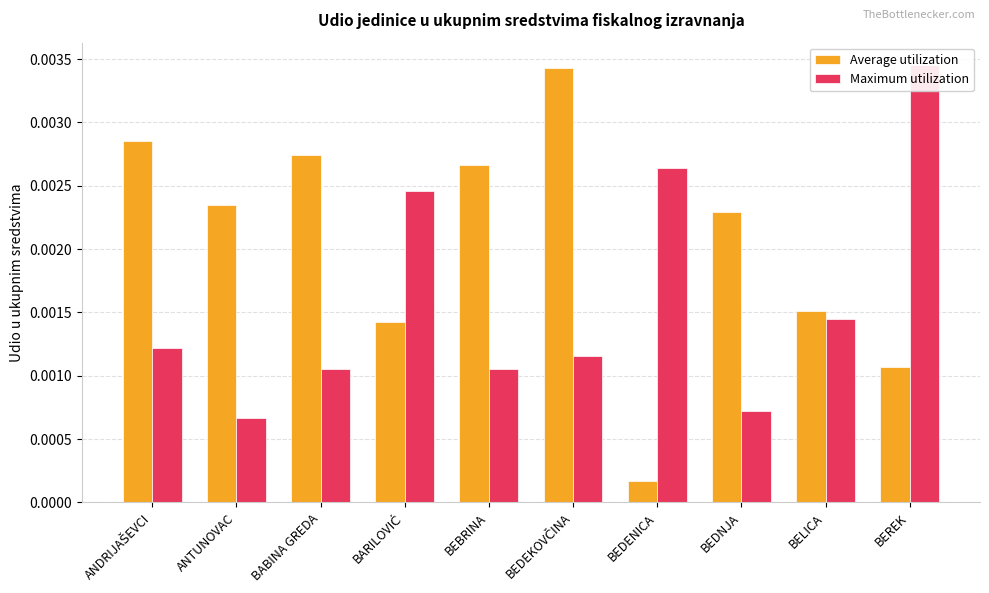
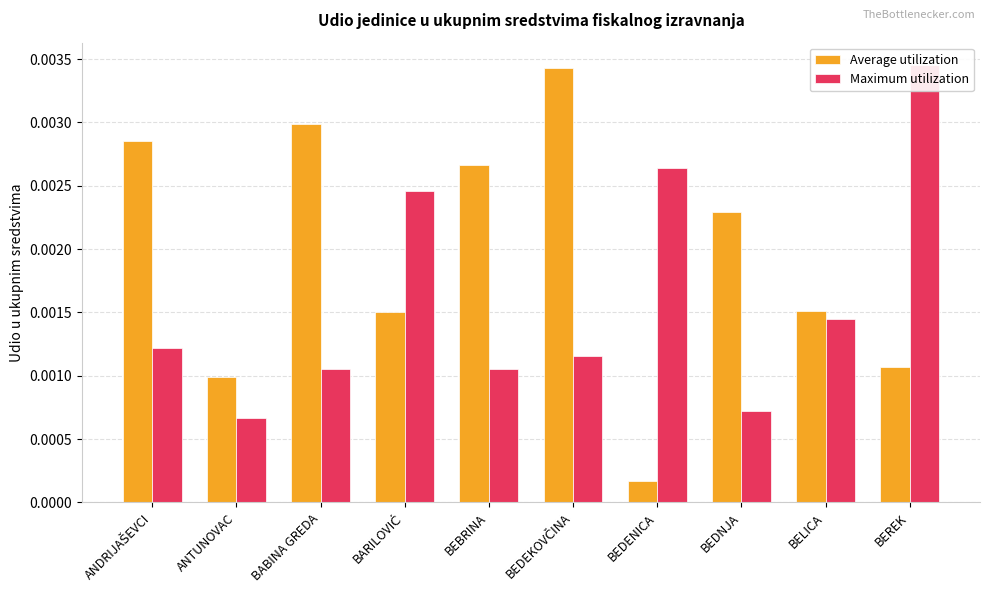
  {
    "Average utilization": {
      "ANDRIJAŠEVCI": 0.00285,
-     "ANTUNOVAC": 0.00235,
-     "BABINA GREDA": 0.00274,
-     "BARILOVIĆ": 0.00142,
+     "ANTUNOVAC": 0.00099,
+     "BABINA GREDA": 0.00299,
+     "BARILOVIĆ": 0.00151,
      "BEBRINA": 0.00267,
      "BEDEKOVČINA": 0.00343,
      "BEDENICA": 0.00017,
      "BEDNJA": 0.00230,
      "BELICA": 0.00151,
      "BEREK": 0.00107
    },
    "Maximum utilization": {
      "ANDRIJAŠEVCI": 0.00122,
      "ANTUNOVAC": 0.00066,
      "BABINA GREDA": 0.00105,
      "BARILOVIĆ": 0.00246,
      "BEBRINA": 0.00105,
      "BEDEKOVČINA": 0.00116,
      "BEDENICA": 0.00264,
      "BEDNJA": 0.00072,
      "BELICA": 0.00145
    }
  }
